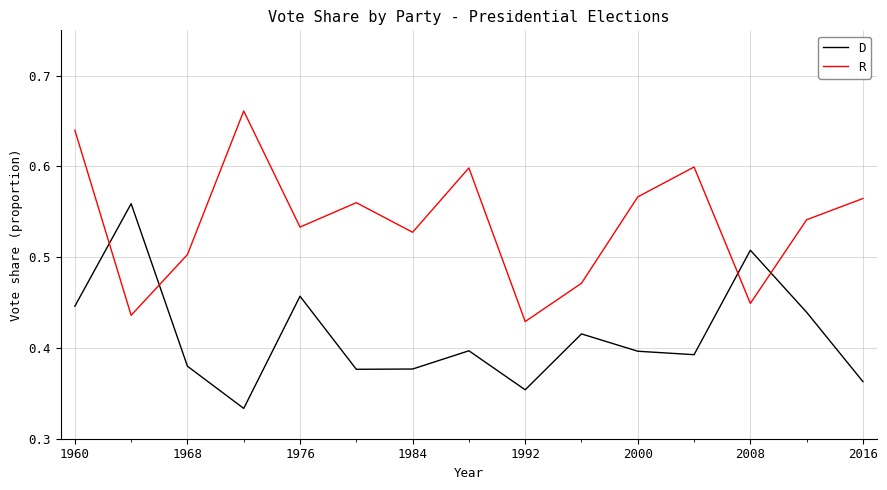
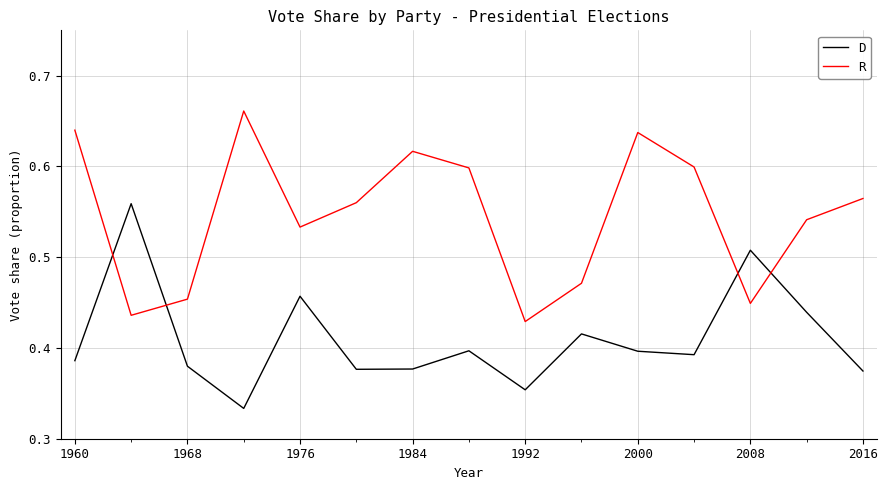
  {
    "D": {
-     "1960": 0.45,
+     "1960": 0.39,
      "1968": 0.38,
      "1976": 0.46,
      "1984": 0.38,
      "1992": 0.35,
      "2000": 0.40,
      "2008": 0.51,
-     "2016": 0.36
+     "2016": 0.37
    },
    "R": {
      "1960": 0.64,
-     "1968": 0.50,
+     "1968": 0.45,
      "1976": 0.53,
-     "1984": 0.53,
+     "1984": 0.62,
      "1992": 0.43,
-     "2000": 0.57,
+     "2000": 0.64,
      "2008": 0.45,
      "2016": 0.56
    }
  }
